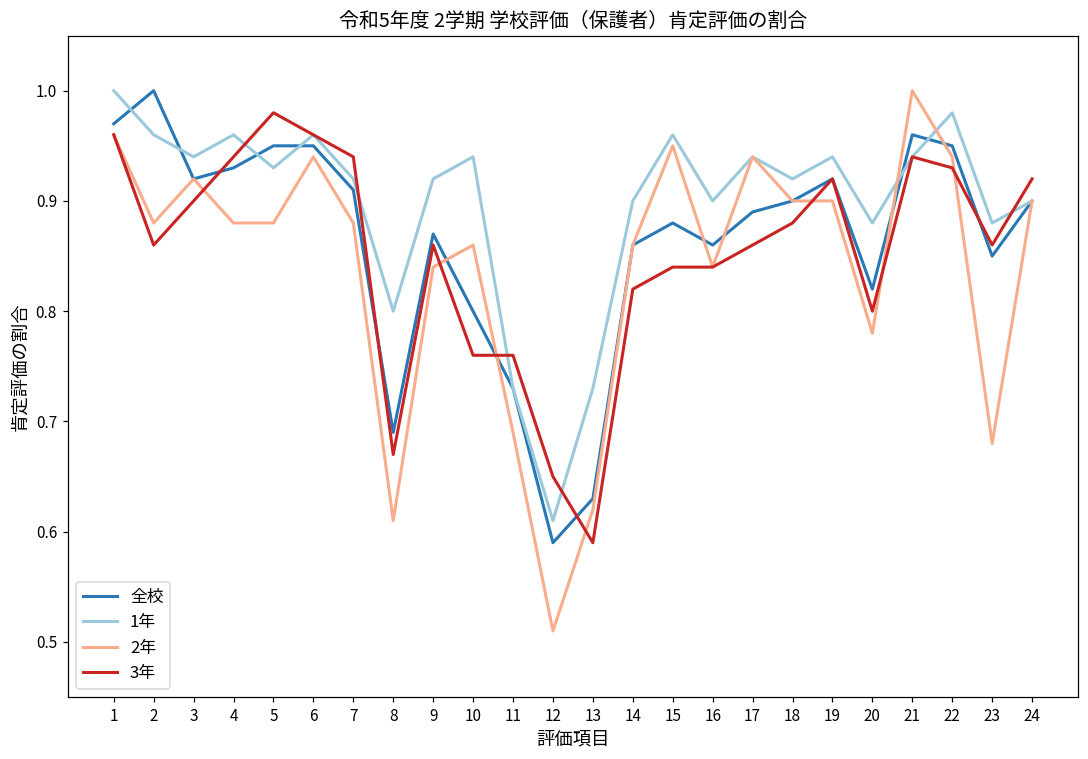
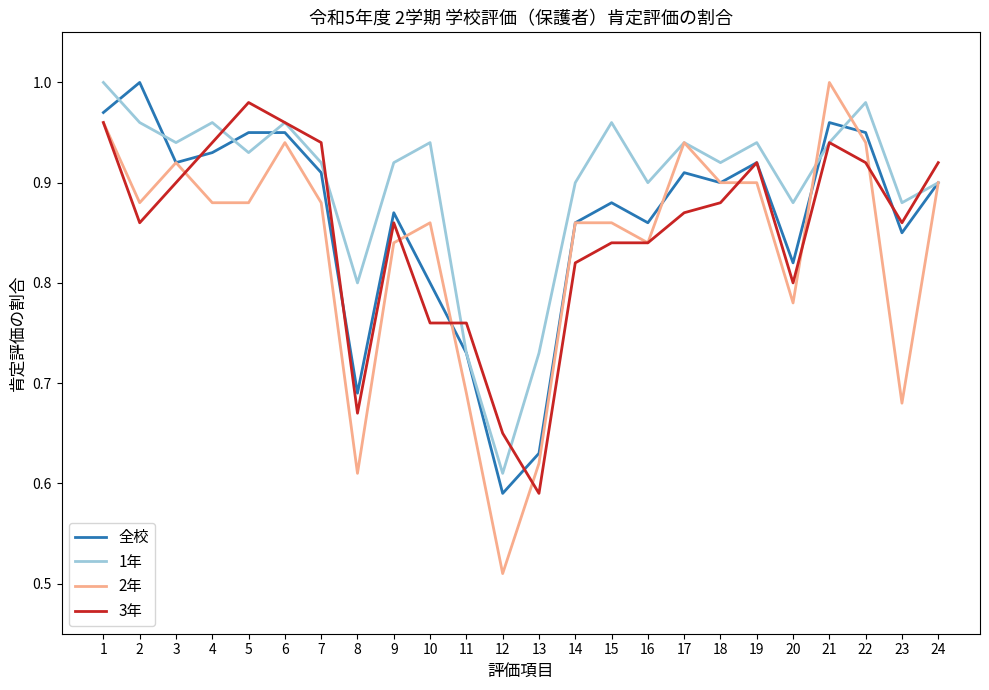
  {
    "全校": {
      "1": 0.97,
      "2": 1.00,
      "4": 0.93,
      "5": 0.95,
      "6": 0.95,
      "7": 0.91,
      "8": 0.69,
      "9": 0.87,
      "10": 0.80,
      "12": 0.59,
      "13": 0.63,
      "15": 0.88,
      "16": 0.86,
-     "17": 0.89,
+     "17": 0.91,
      "20": 0.82,
      "21": 0.96,
      "22": 0.95,
      "23": 0.85
    },
    "1年": {
      "1": 1.00,
      "2": 0.96,
      "3": 0.94,
      "4": 0.96,
      "5": 0.93,
      "7": 0.92,
      "8": 0.80,
      "9": 0.92,
      "10": 0.94,
      "12": 0.61,
      "13": 0.73,
      "14": 0.90,
      "15": 0.96,
      "16": 0.90,
      "18": 0.92,
      "19": 0.94,
      "20": 0.88,
      "22": 0.98,
      "23": 0.88
    },
    "2年": {
      "2": 0.88,
      "4": 0.88,
      "5": 0.88,
      "6": 0.94,
      "7": 0.88,
      "8": 0.61,
      "9": 0.84,
      "10": 0.86,
      "11": 0.69,
      "12": 0.51,
      "13": 0.62,
-     "15": 0.95,
+     "15": 0.86,
      "19": 0.90,
      "20": 0.78,
      "21": 1.00,
      "22": 0.94,
      "23": 0.68
    },
    "3年": {
      "2": 0.86,
      "3": 0.90,
      "4": 0.94,
      "5": 0.98,
      "7": 0.94,
      "8": 0.67,
      "9": 0.86,
      "10": 0.76,
      "11": 0.76,
      "12": 0.65,
      "13": 0.59,
      "14": 0.82,
      "15": 0.84,
-     "17": 0.86,
+     "17": 0.87,
      "18": 0.88,
      "20": 0.80,
-     "22": 0.93,
+     "22": 0.92,
      "23": 0.86,
      "24": 0.92
    }
  }
